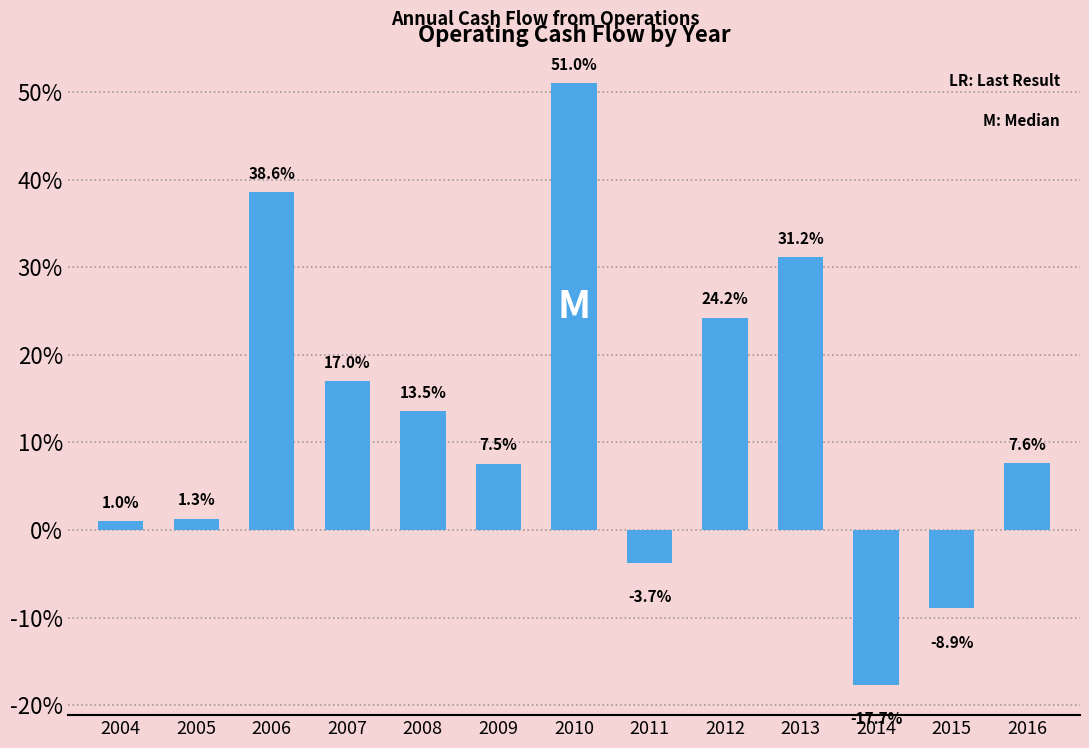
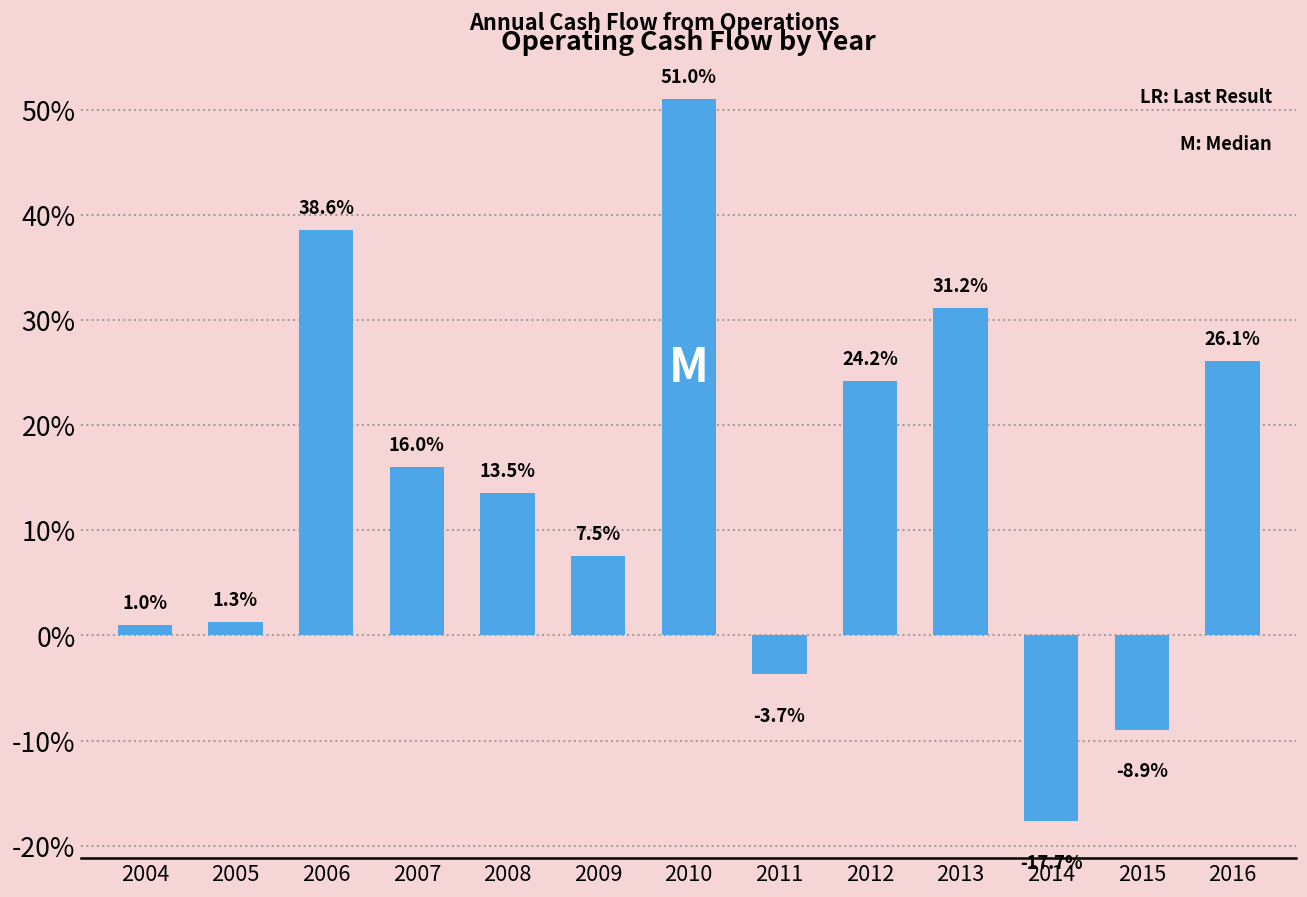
  {
    "2004": "1.0%",
    "2005": "1.3%",
    "2006": "38.6%",
-   "2007": "17.0%",
+   "2007": "16.0%",
    "2008": "13.5%",
    "2009": "7.5%",
    "2010": "51.0%",
    "2012": "24.2%",
    "2013": "31.2%",
-   "2016": "7.6%"
+   "2016": "26.1%"
  }
